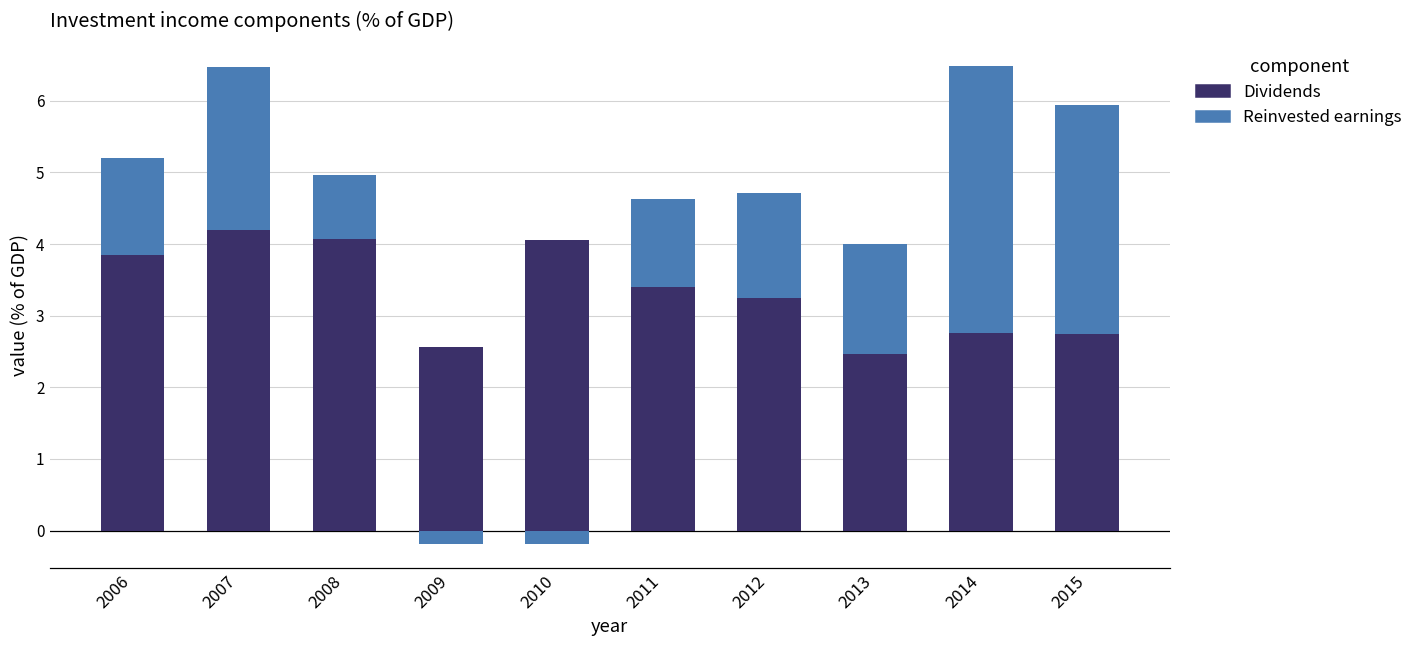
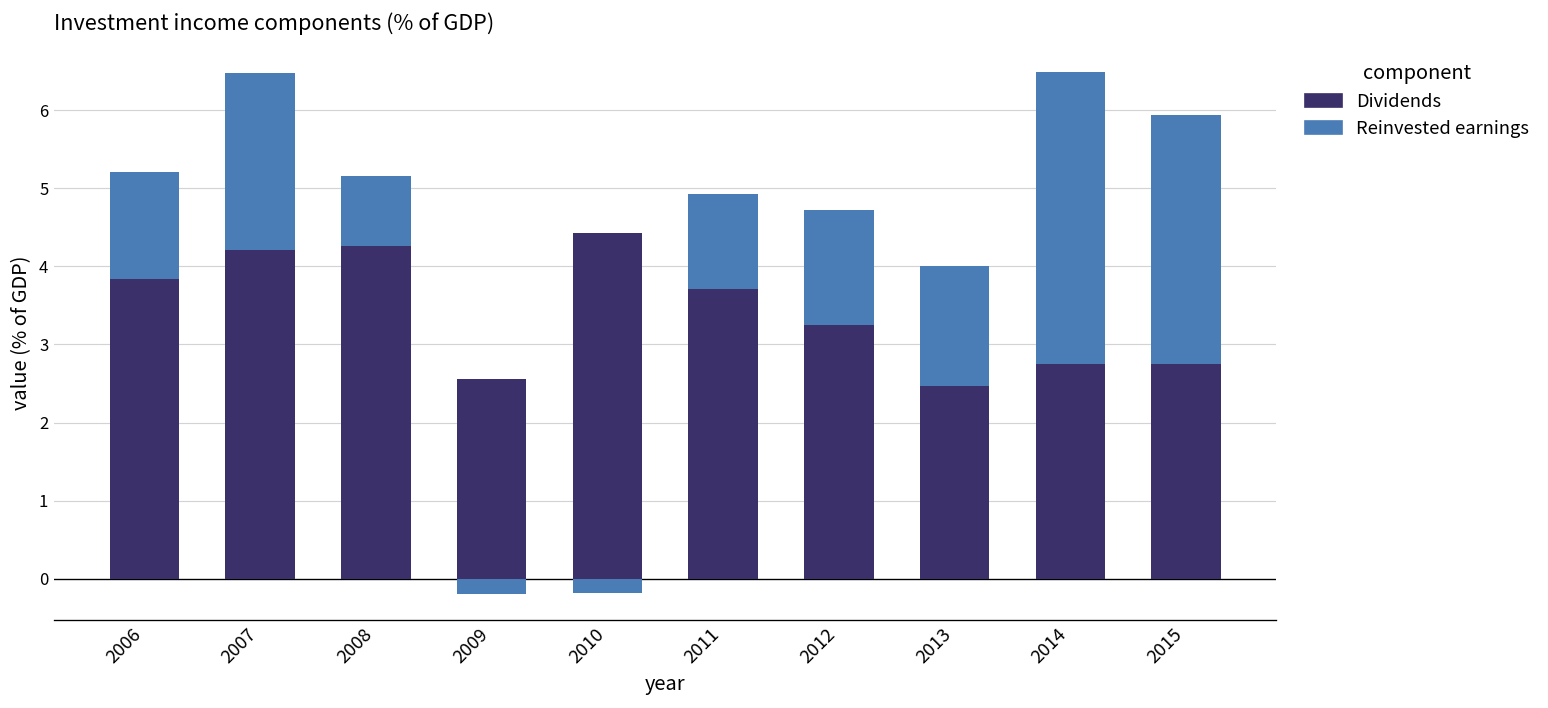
  {
    "Dividends": {
      "2006": 3.8,
      "2007": 4.2,
-     "2008": 4.1,
+     "2008": 4.3,
      "2009": 2.6,
-     "2010": 4.1,
-     "2011": 3.4,
+     "2010": 4.4,
+     "2011": 3.7,
      "2012": 3.3,
      "2013": 2.5,
      "2014": 2.8,
      "2015": 2.7
    }
  }
